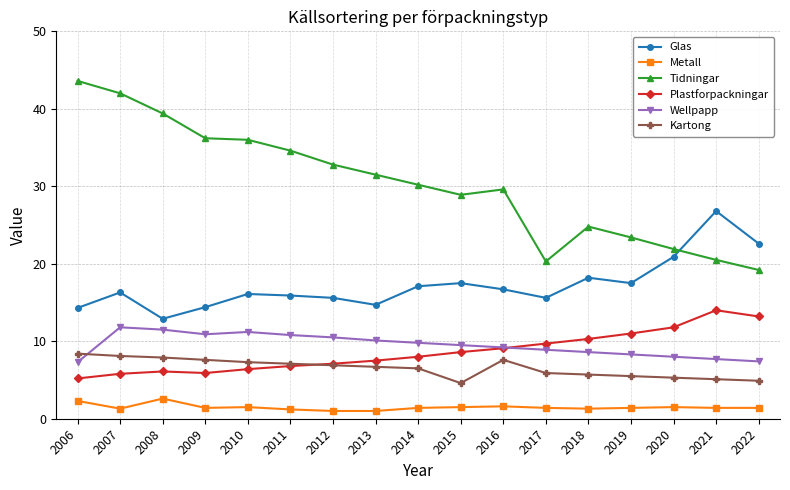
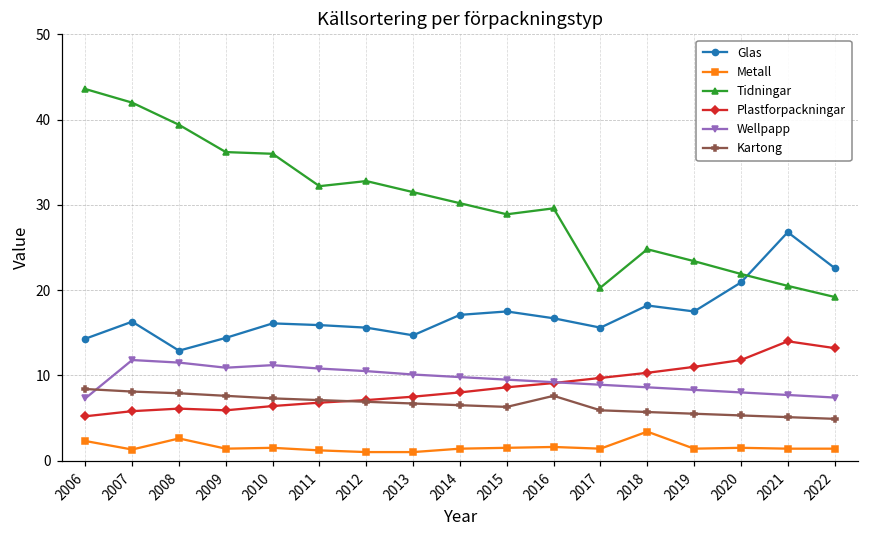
  {
    "Glas": {
      "2006": 14,
      "2007": 16,
      "2008": 13,
      "2009": 14,
      "2010": 16,
      "2011": 16,
      "2012": 16,
      "2013": 15,
      "2014": 17,
      "2015": 18,
      "2016": 17,
      "2017": 16,
      "2018": 18,
      "2019": 18,
      "2020": 21,
      "2021": 27,
      "2022": 23
    },
    "Metall": {
      "2006": 2,
      "2007": 1,
      "2008": 3,
      "2009": 1,
      "2010": 2,
      "2011": 1,
      "2012": 1,
      "2013": 1,
      "2014": 1,
      "2015": 2,
      "2016": 2,
      "2017": 1,
-     "2018": 1,
+     "2018": 3,
      "2019": 1,
      "2020": 2,
      "2021": 1,
      "2022": 1
    },
    "Tidningar": {
      "2006": 44,
      "2007": 42,
      "2008": 39,
      "2009": 36,
      "2010": 36,
-     "2011": 35,
+     "2011": 32,
      "2012": 33,
      "2013": 32,
      "2014": 30,
      "2015": 29,
      "2016": 30,
      "2017": 20,
      "2018": 25,
      "2019": 23,
      "2020": 22,
      "2021": 21,
      "2022": 19
    },
    "Plastforpackningar": {
      "2006": 5,
      "2007": 6,
      "2008": 6,
      "2009": 6,
      "2010": 6,
      "2013": 8,
      "2014": 8,
      "2015": 9,
      "2017": 10,
      "2018": 10,
      "2019": 11,
      "2020": 12,
      "2021": 14,
      "2022": 13
    },
    "Wellpapp": {
      "2006": 7,
      "2007": 12,
      "2008": 12,
      "2009": 11,
      "2010": 11,
      "2011": 11,
      "2012": 11,
      "2013": 10,
      "2014": 10,
      "2015": 10,
      "2017": 9,
      "2018": 9,
      "2019": 8,
      "2020": 8,
      "2021": 8,
      "2022": 7
    },
    "Kartong": {
      "2006": 8,
      "2007": 8,
      "2008": 8,
      "2009": 8,
      "2010": 7,
      "2013": 7,
      "2014": 7,
-     "2015": 5,
+     "2015": 6,
      "2016": 8,
      "2017": 6,
      "2018": 6,
      "2019": 6,
      "2020": 5,
      "2021": 5,
      "2022": 5
    }
  }
